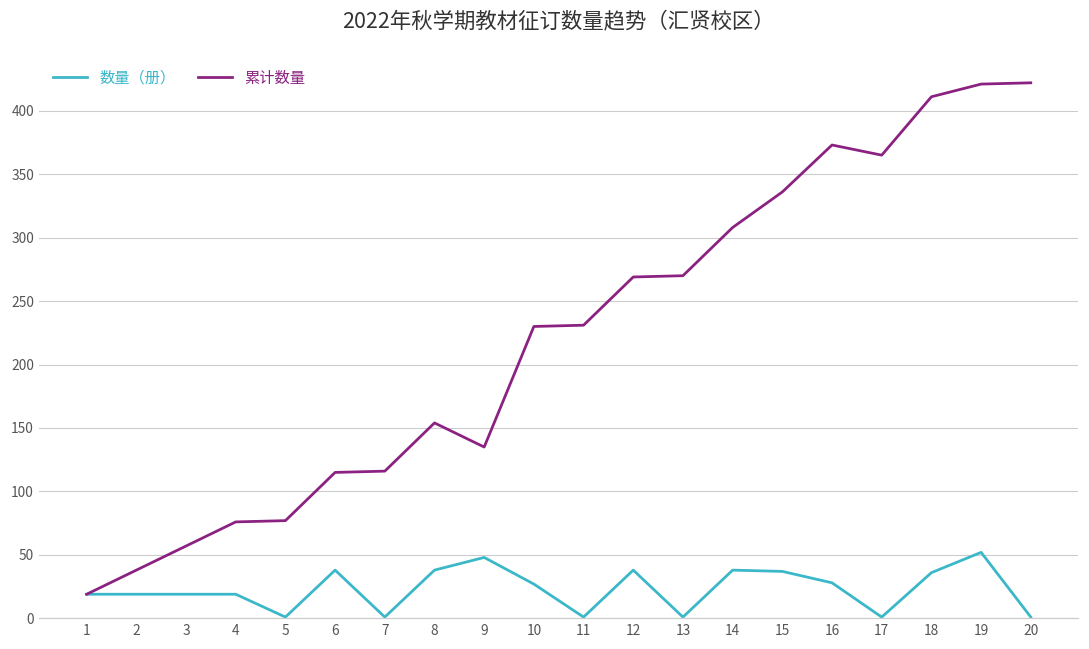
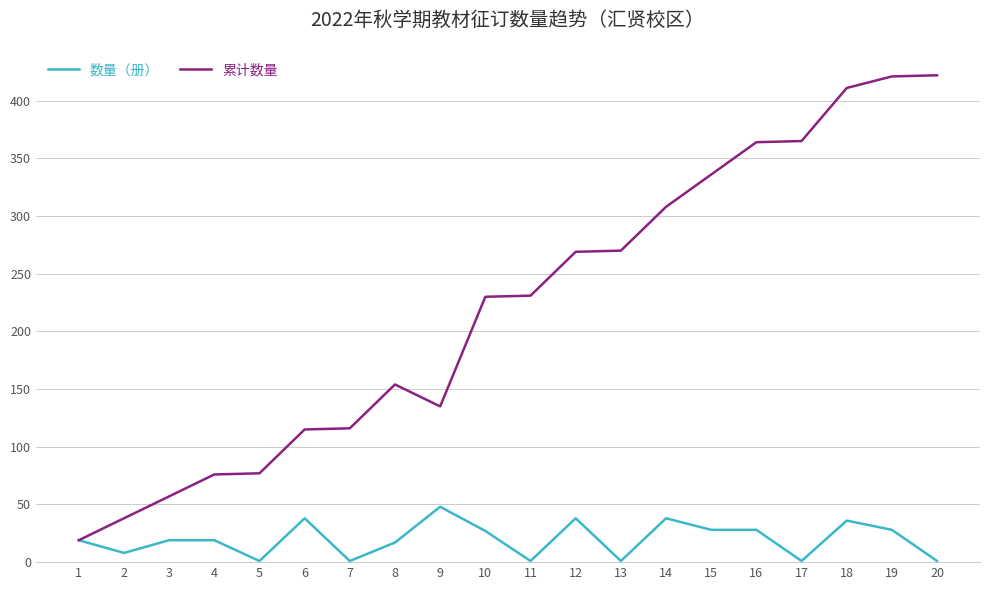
  {
    "数量（册）": {
-     "2": 19,
+     "2": 8,
      "3": 19,
      "4": 19,
      "5": 1,
      "6": 38,
      "7": 1,
-     "8": 38,
+     "8": 17,
      "9": 48,
      "10": 27,
      "11": 1,
      "12": 38,
      "13": 1,
      "14": 38,
-     "15": 37,
+     "15": 28,
      "16": 28,
      "17": 1,
      "18": 36,
-     "19": 52,
+     "19": 28,
      "20": 1
    },
    "累计数量": {
      "2": 38,
      "3": 57,
      "4": 76,
      "5": 77,
      "6": 115,
      "7": 116,
      "8": 154,
      "9": 135,
      "10": 230,
      "11": 231,
      "12": 269,
      "13": 270,
      "14": 308,
      "15": 336,
-     "16": 373,
+     "16": 364,
      "17": 365,
      "18": 411,
      "19": 421,
      "20": 422
    }
  }
